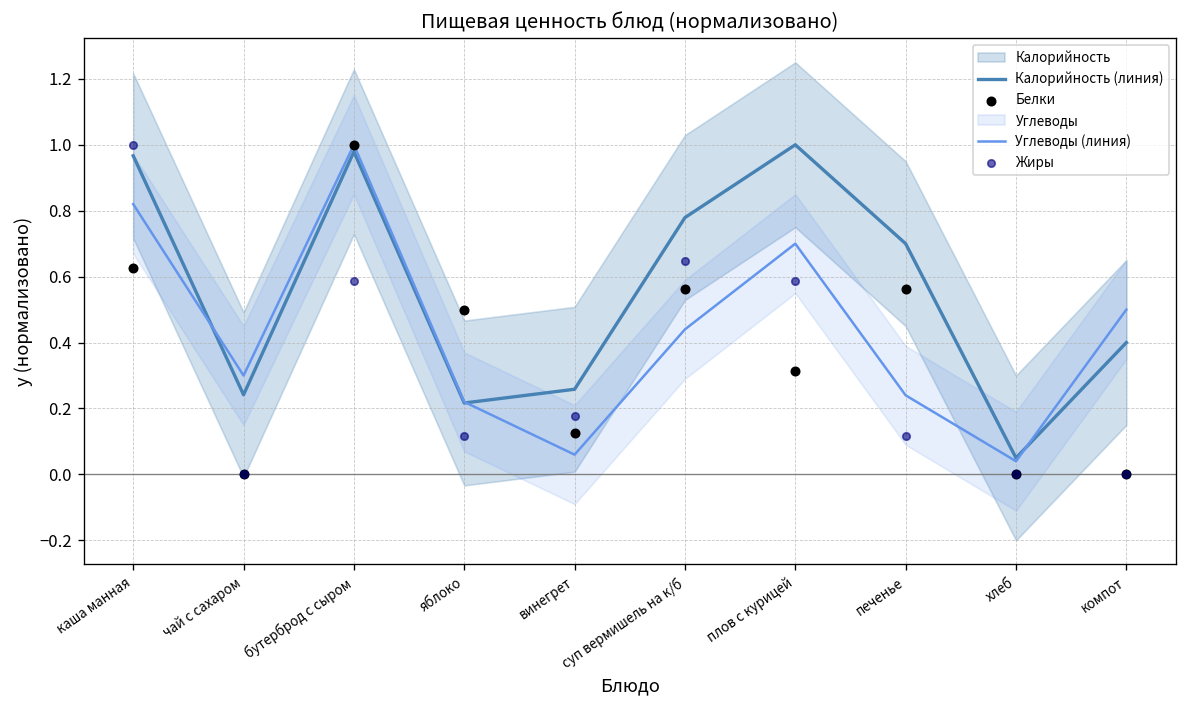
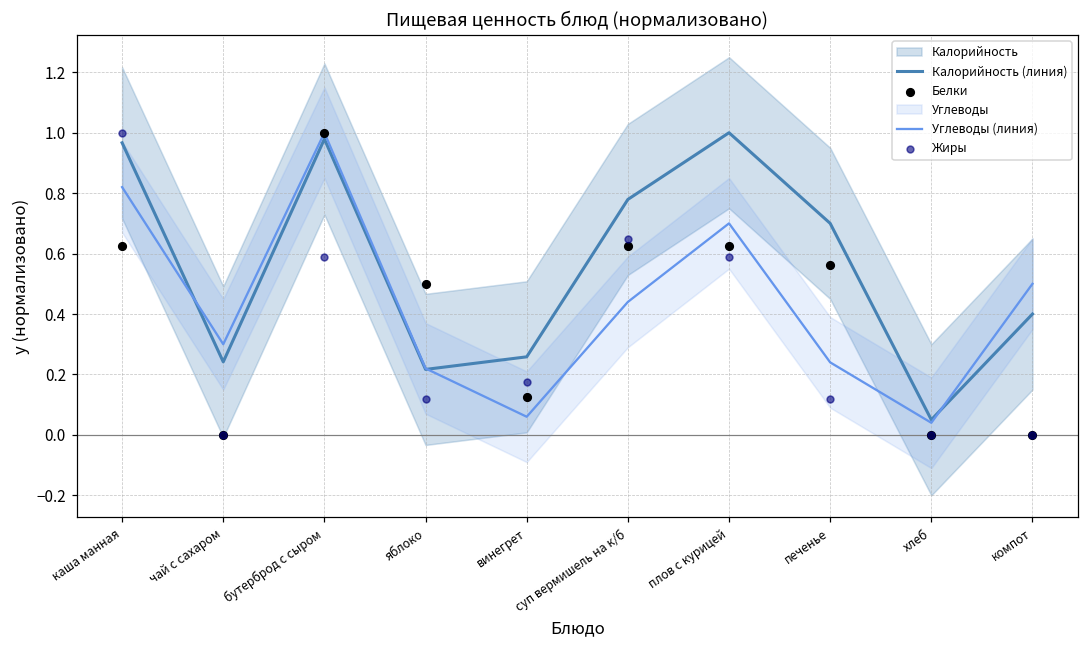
  {
    "Белки": {
-     "суп вермишель на к/б": 0.56,
-     "плов с курицей": 0.31
+     "суп вермишель на к/б": 0.63,
+     "плов с курицей": 0.63
    }
  }
